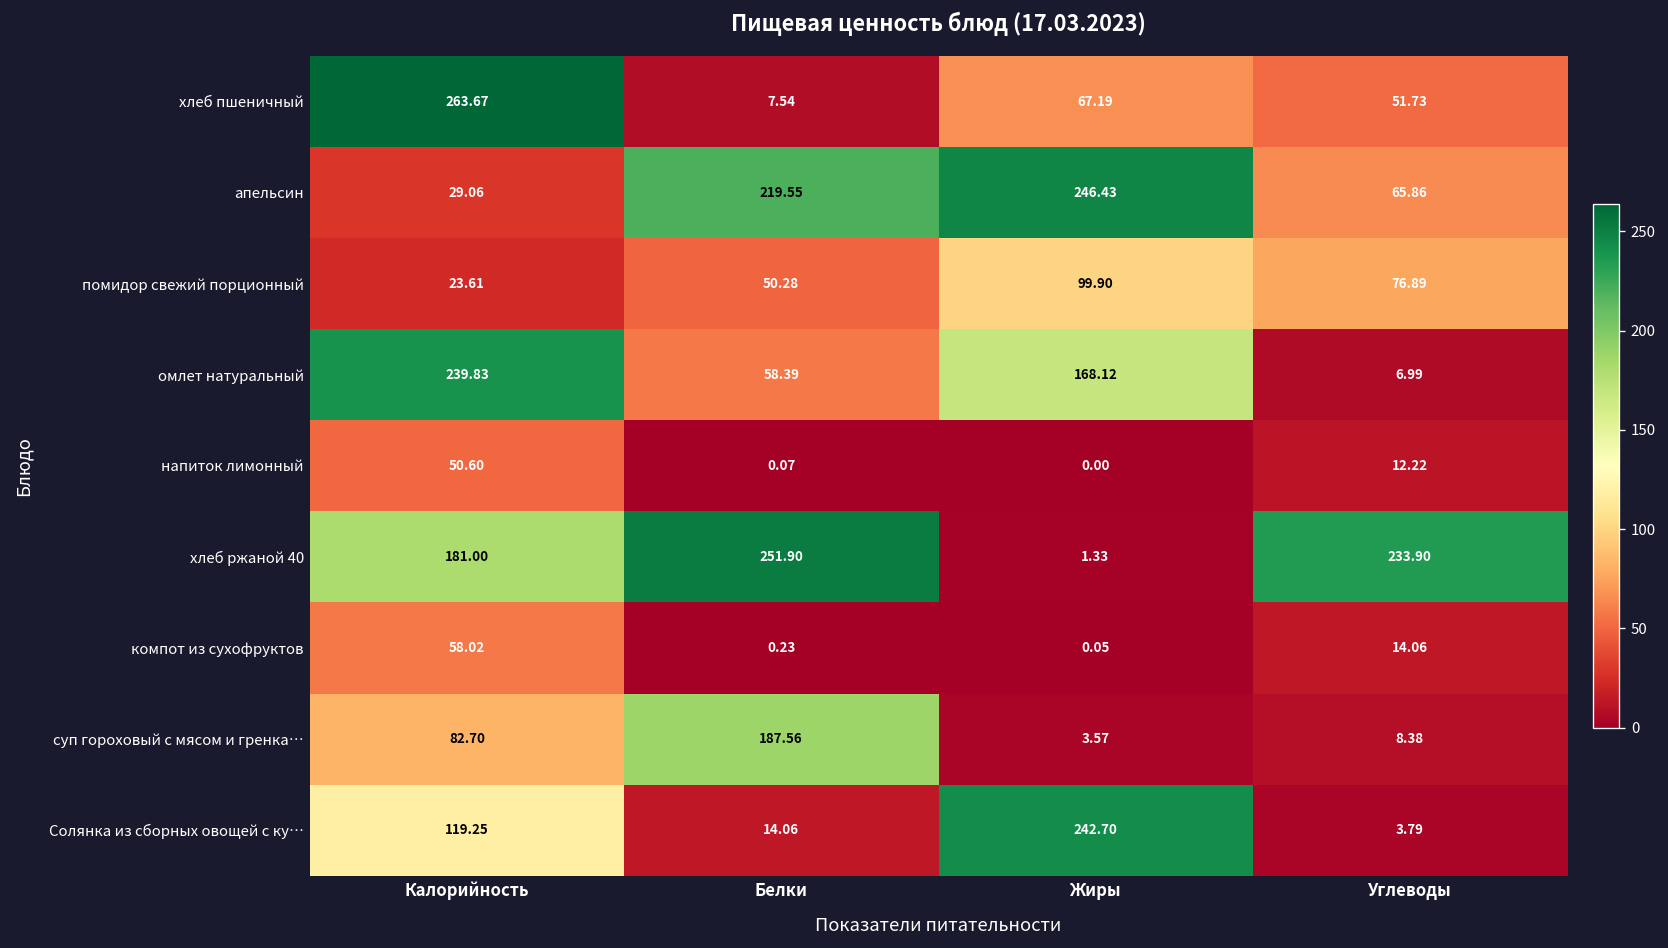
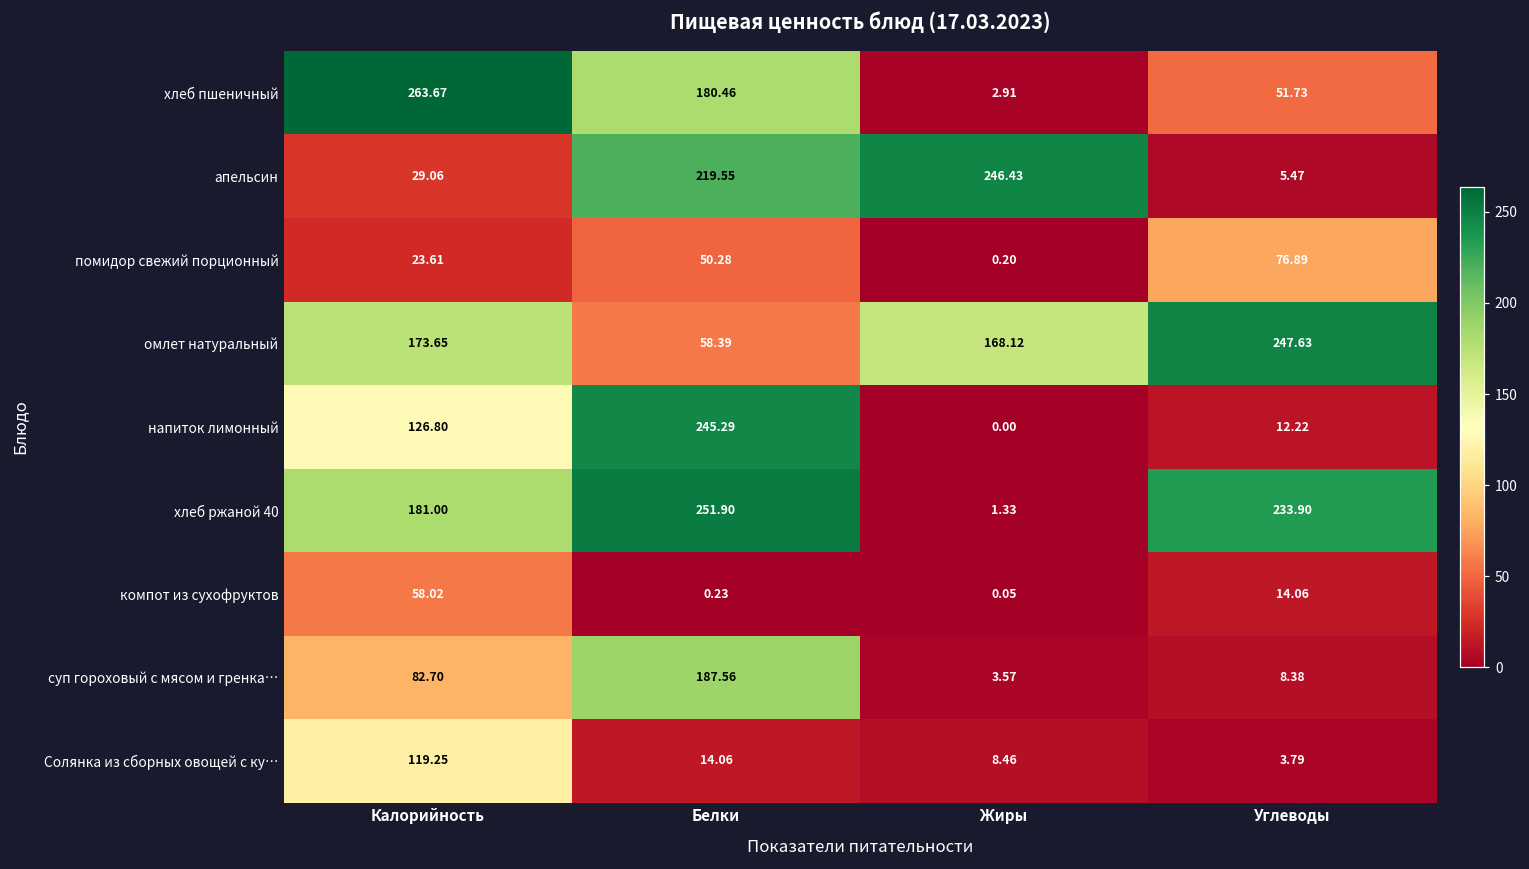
  {
    "хлеб пшеничный": {
      "Калорийность": 263.67,
-     "Белки": 7.54,
-     "Жиры": 67.19,
+     "Белки": 180.46,
+     "Жиры": 2.91,
      "Углеводы": 51.73
    },
    "апельсин": {
      "Калорийность": 29.06,
      "Белки": 219.55,
      "Жиры": 246.43,
-     "Углеводы": 65.86
+     "Углеводы": 5.47
    },
    "помидор свежий порционный": {
      "Калорийность": 23.61,
      "Белки": 50.28,
-     "Жиры": 99.90,
+     "Жиры": 0.20,
      "Углеводы": 76.89
    },
    "омлет натуральный": {
-     "Калорийность": 239.83,
+     "Калорийность": 173.65,
      "Белки": 58.39,
      "Жиры": 168.12,
-     "Углеводы": 6.99
+     "Углеводы": 247.63
    },
    "напиток лимонный": {
-     "Калорийность": 50.60,
-     "Белки": 0.07,
+     "Калорийность": 126.80,
+     "Белки": 245.29,
      "Жиры": 0.00,
      "Углеводы": 12.22
    },
    "хлеб ржаной 40": {
      "Калорийность": 181.00,
      "Белки": 251.90,
      "Жиры": 1.33,
      "Углеводы": 233.90
    },
    "компот из сухофруктов": {
      "Калорийность": 58.02,
      "Белки": 0.23,
      "Жиры": 0.05,
      "Углеводы": 14.06
    },
    "суп гороховый с мясом и гренка…": {
      "Калорийность": 82.70,
      "Белки": 187.56,
      "Жиры": 3.57,
      "Углеводы": 8.38
    },
    "Солянка из сборных овощей с ку…": {
      "Калорийность": 119.25,
      "Белки": 14.06,
-     "Жиры": 242.70,
+     "Жиры": 8.46,
      "Углеводы": 3.79
    }
  }
